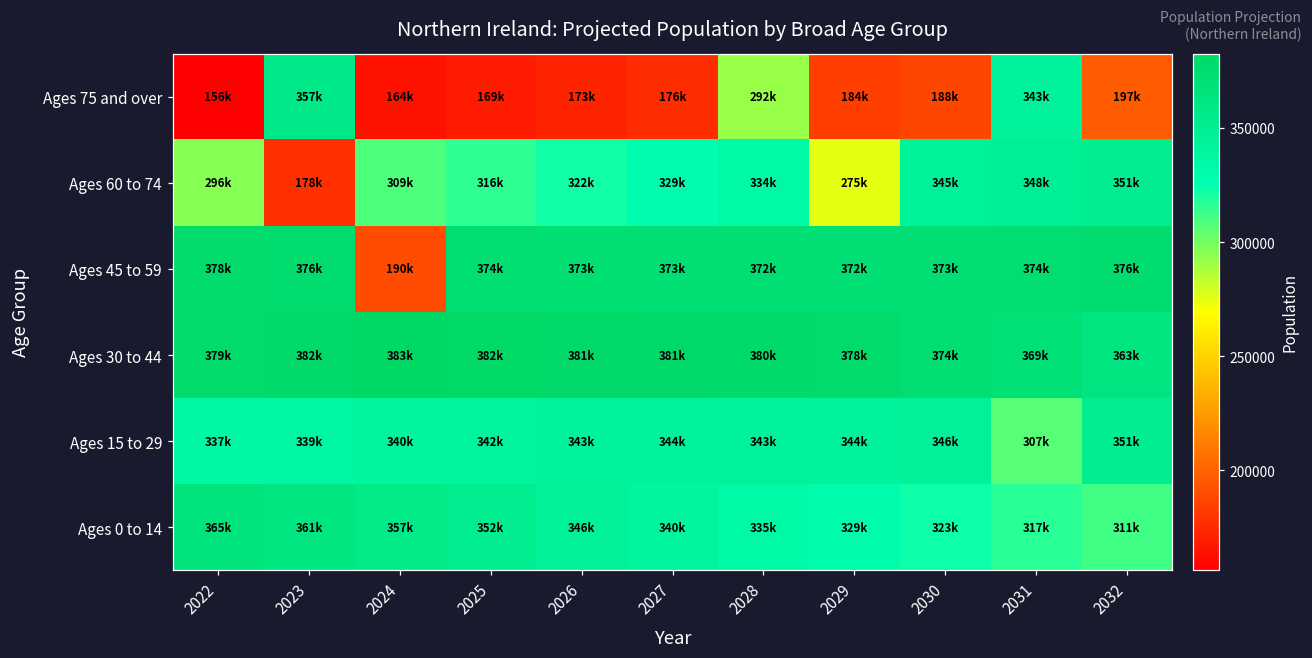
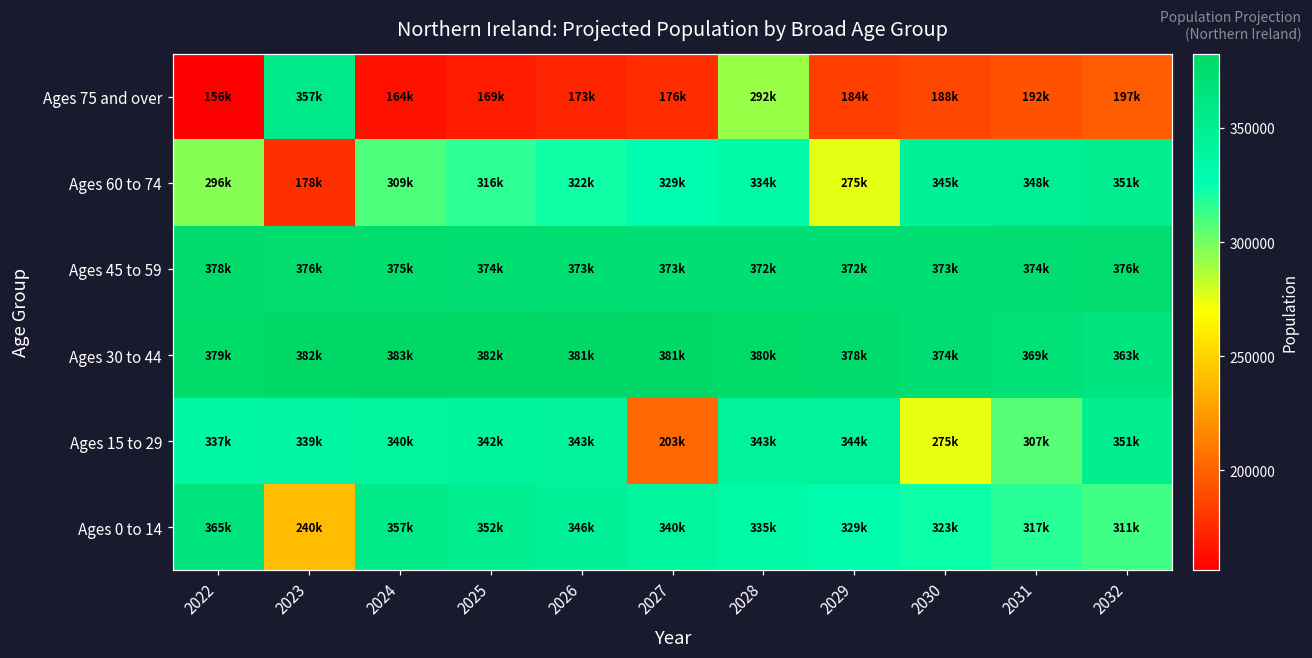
  {
    "Ages 75 and over": {
      "2022": "156k",
      "2023": "357k",
      "2024": "164k",
      "2025": "169k",
      "2026": "173k",
      "2027": "176k",
      "2028": "292k",
      "2029": "184k",
      "2030": "188k",
-     "2031": "343k",
+     "2031": "192k",
      "2032": "197k"
    },
    "Ages 60 to 74": {
      "2022": "296k",
      "2023": "178k",
      "2024": "309k",
      "2025": "316k",
      "2026": "322k",
      "2027": "329k",
      "2028": "334k",
      "2029": "275k",
      "2030": "345k",
      "2031": "348k",
      "2032": "351k"
    },
    "Ages 45 to 59": {
      "2022": "378k",
      "2023": "376k",
-     "2024": "190k",
+     "2024": "375k",
      "2025": "374k",
      "2026": "373k",
      "2027": "373k",
      "2028": "372k",
      "2029": "372k",
      "2030": "373k",
      "2031": "374k",
      "2032": "376k"
    },
    "Ages 30 to 44": {
      "2022": "379k",
      "2023": "382k",
      "2024": "383k",
      "2025": "382k",
      "2026": "381k",
      "2027": "381k",
      "2028": "380k",
      "2029": "378k",
      "2030": "374k",
      "2031": "369k",
      "2032": "363k"
    },
    "Ages 15 to 29": {
      "2022": "337k",
      "2023": "339k",
      "2024": "340k",
      "2025": "342k",
      "2026": "343k",
-     "2027": "344k",
+     "2027": "203k",
      "2028": "343k",
      "2029": "344k",
-     "2030": "346k",
+     "2030": "275k",
      "2031": "307k",
      "2032": "351k"
    },
    "Ages 0 to 14": {
      "2022": "365k",
-     "2023": "361k",
+     "2023": "240k",
      "2024": "357k",
      "2025": "352k",
      "2026": "346k",
      "2027": "340k",
      "2028": "335k",
      "2029": "329k",
      "2030": "323k",
      "2031": "317k",
      "2032": "311k"
    }
  }
